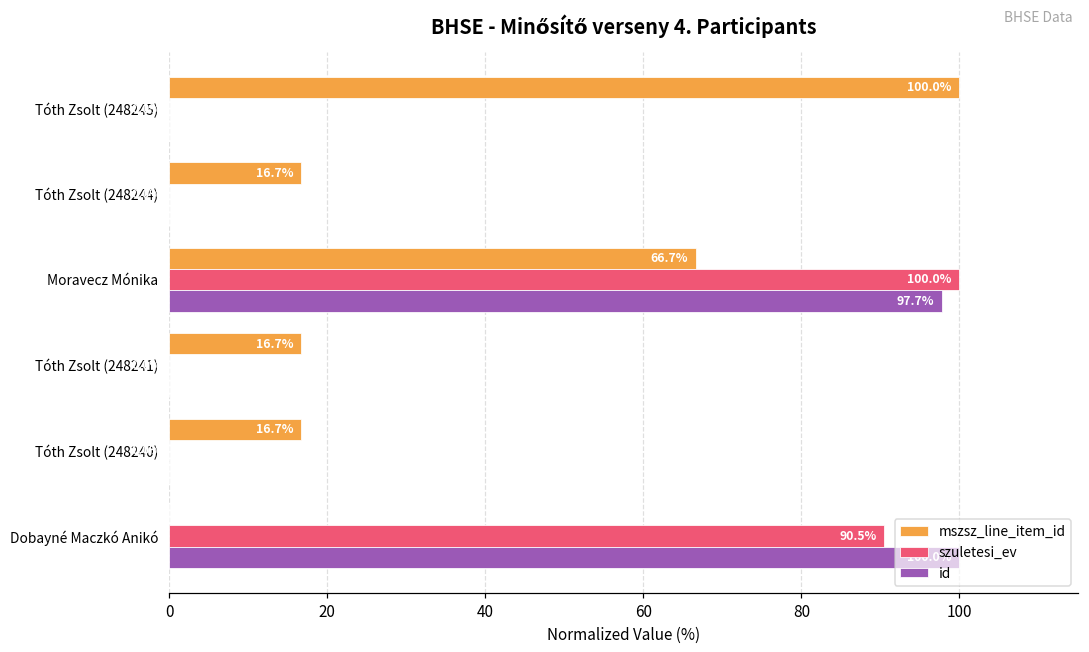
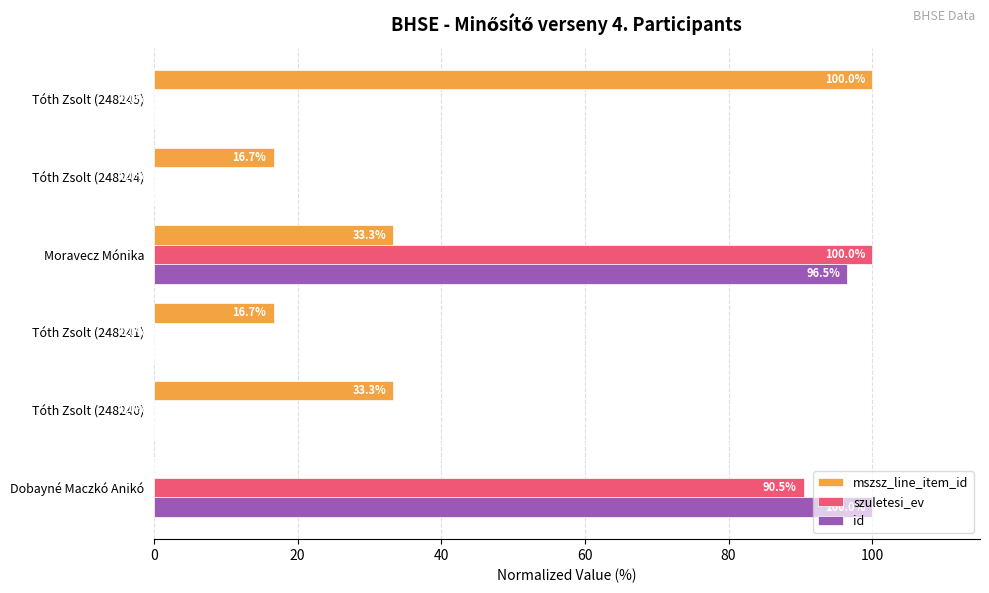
  {
    "mszsz_line_item_id": {
      "Tóth Zsolt (248245)": "100.0%",
      "Tóth Zsolt (248244)": "16.7%",
-     "Moravecz Mónika": "66.7%",
+     "Moravecz Mónika": "33.3%",
      "Tóth Zsolt (248241)": "16.7%",
-     "Tóth Zsolt (248240)": "16.7%"
+     "Tóth Zsolt (248240)": "33.3%"
    },
    "szuletesi_ev": {
      "Moravecz Mónika": "100.0%",
      "Dobayné Maczkó Anikó": "90.5%"
    },
    "id": {
-     "Moravecz Mónika": "97.7%"
+     "Moravecz Mónika": "96.5%"
    }
  }
